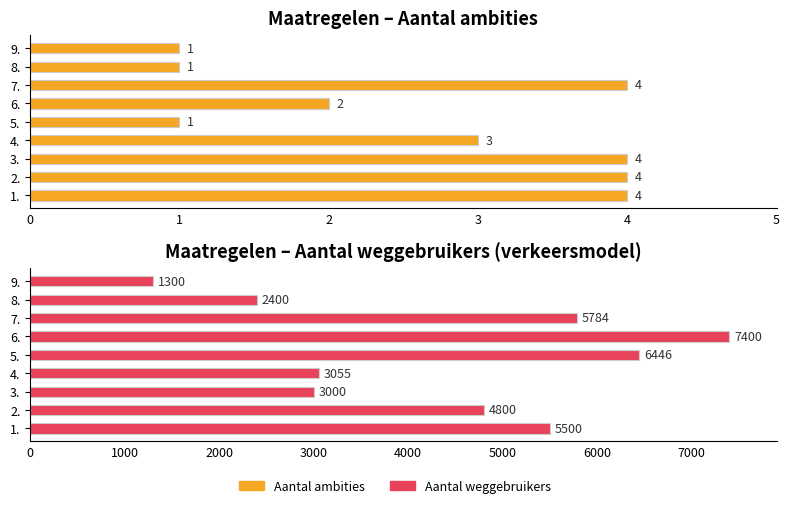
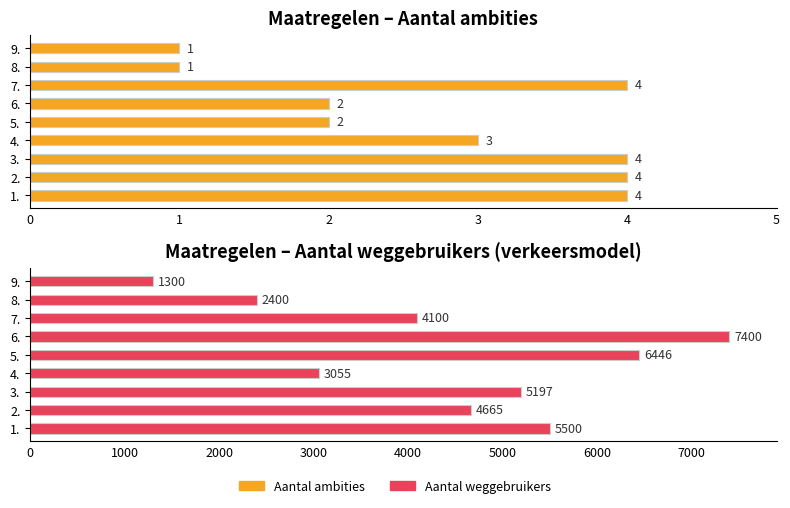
  {
    "Maatregelen – Aantal ambities": {
      "9.": 1,
      "8.": 1,
      "7.": 4,
      "6.": 2,
-     "5.": 1,
+     "5.": 2,
      "4.": 3,
      "3.": 4,
      "2.": 4,
      "1.": 4
    },
    "Maatregelen – Aantal weggebruikers (verkeersmodel)": {
      "9.": 1300,
      "8.": 2400,
-     "7.": 5784,
+     "7.": 4100,
      "6.": 7400,
      "5.": 6446,
      "4.": 3055,
-     "3.": 3000,
-     "2.": 4800,
+     "3.": 5197,
+     "2.": 4665,
      "1.": 5500
    }
  }
